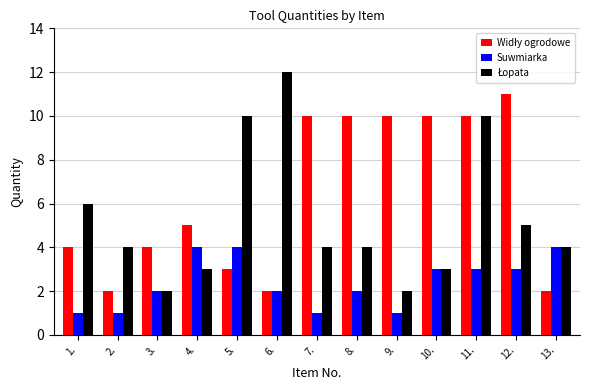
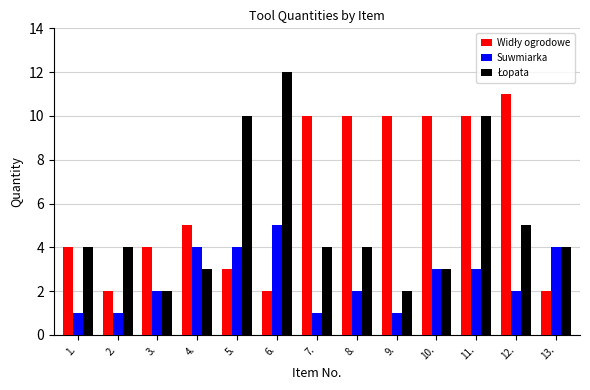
  {
    "Widły ogrodowe": {
      "1.": 4,
      "2.": 2,
      "3.": 4,
      "4.": 5,
      "5.": 3,
      "6.": 2,
      "7.": 10,
      "8.": 10,
      "9.": 10,
      "10.": 10,
      "11.": 10,
      "12.": 11,
      "13.": 2
    },
    "Suwmiarka": {
      "1.": 1,
      "2.": 1,
      "3.": 2,
      "4.": 4,
      "5.": 4,
-     "6.": 2,
+     "6.": 5,
      "7.": 1,
      "8.": 2,
      "9.": 1,
      "10.": 3,
      "11.": 3,
-     "12.": 3,
+     "12.": 2,
      "13.": 4
    },
    "Łopata": {
-     "1.": 6,
+     "1.": 4,
      "2.": 4,
      "3.": 2,
      "4.": 3,
      "5.": 10,
      "6.": 12,
      "7.": 4,
      "8.": 4,
      "9.": 2,
      "10.": 3,
      "11.": 10,
      "12.": 5,
      "13.": 4
    }
  }
